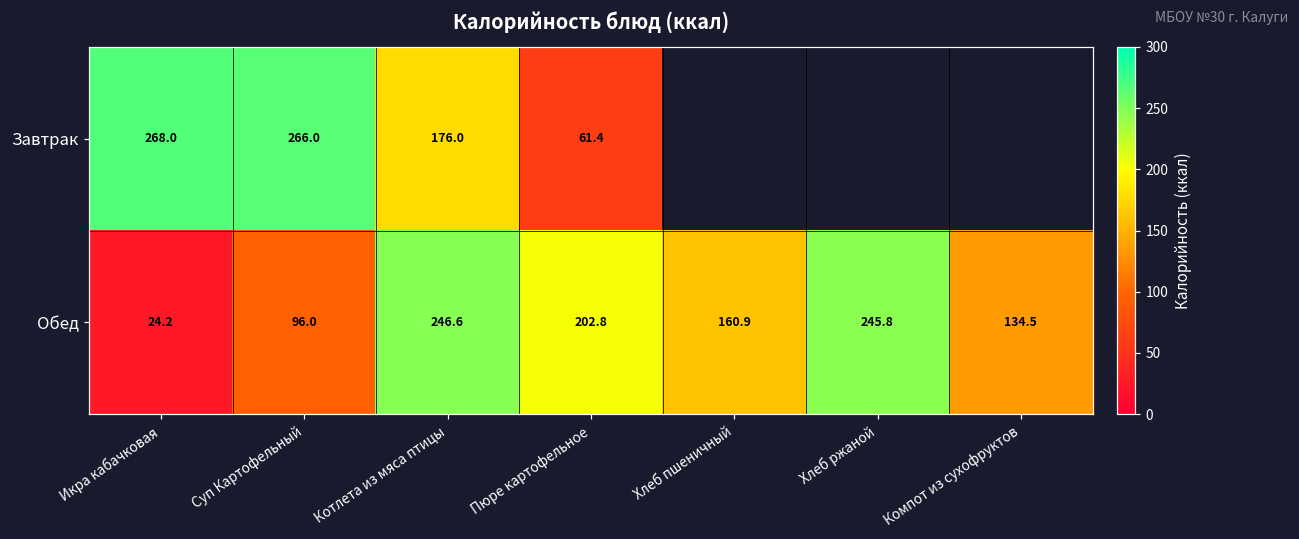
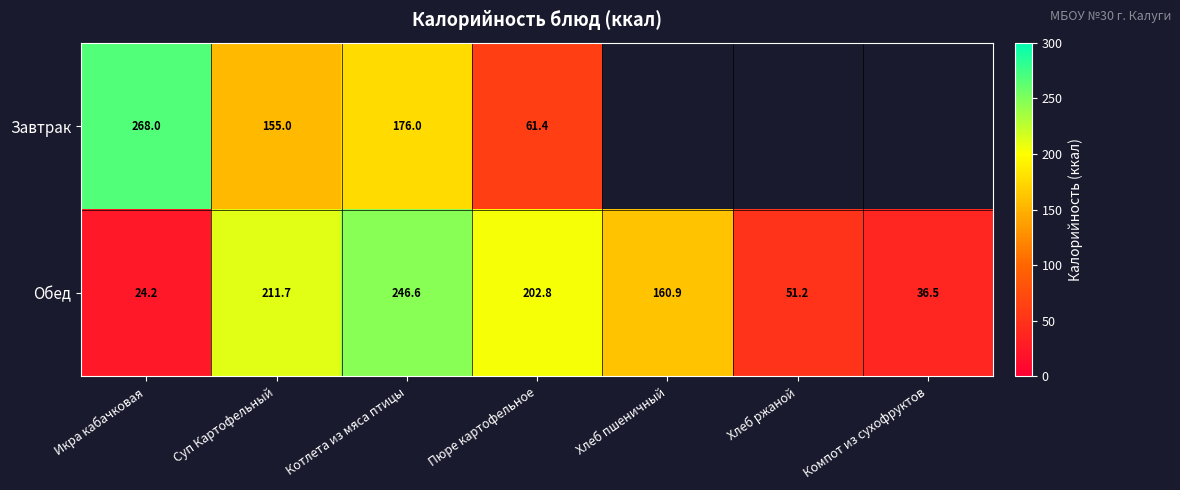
  {
    "Завтрак": {
      "Икра кабачковая": 268.0,
-     "Суп Картофельный": 266.0,
+     "Суп Картофельный": 155.0,
      "Котлета из мяса птицы": 176.0,
      "Пюре картофельное": 61.4
    },
    "Обед": {
      "Икра кабачковая": 24.2,
-     "Суп Картофельный": 96.0,
+     "Суп Картофельный": 211.7,
      "Котлета из мяса птицы": 246.6,
      "Пюре картофельное": 202.8,
      "Хлеб пшеничный": 160.9,
-     "Хлеб ржаной": 245.8,
-     "Компот из сухофруктов": 134.5
+     "Хлеб ржаной": 51.2,
+     "Компот из сухофруктов": 36.5
    }
  }
